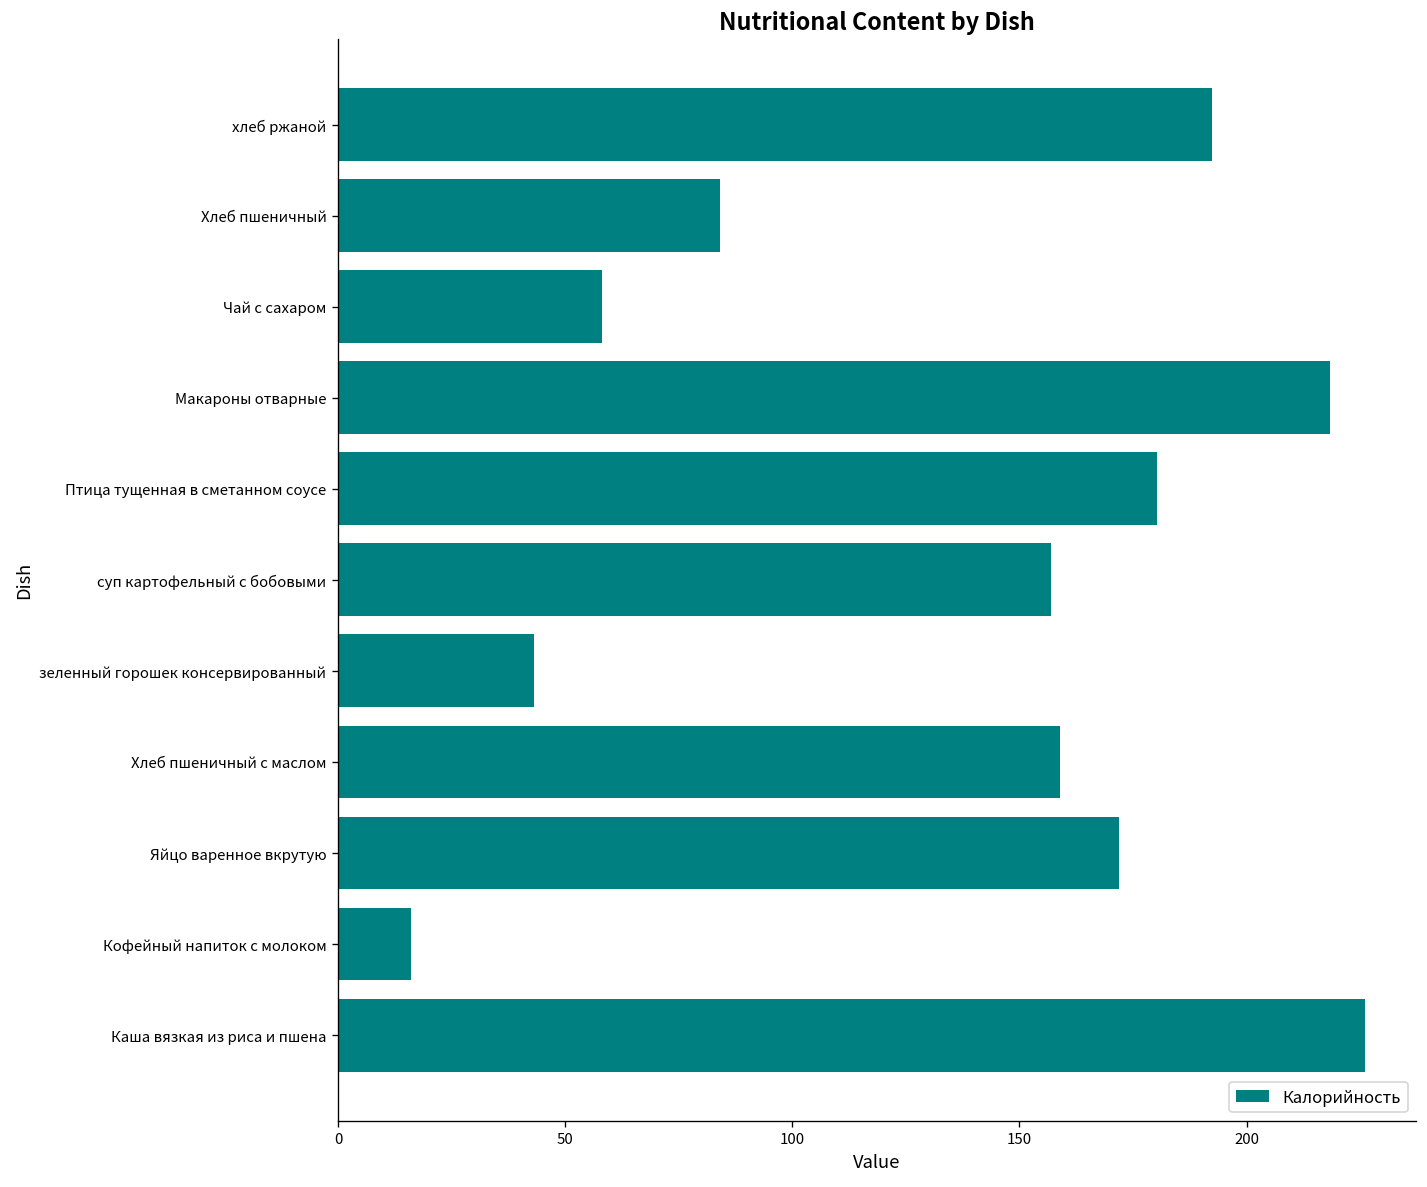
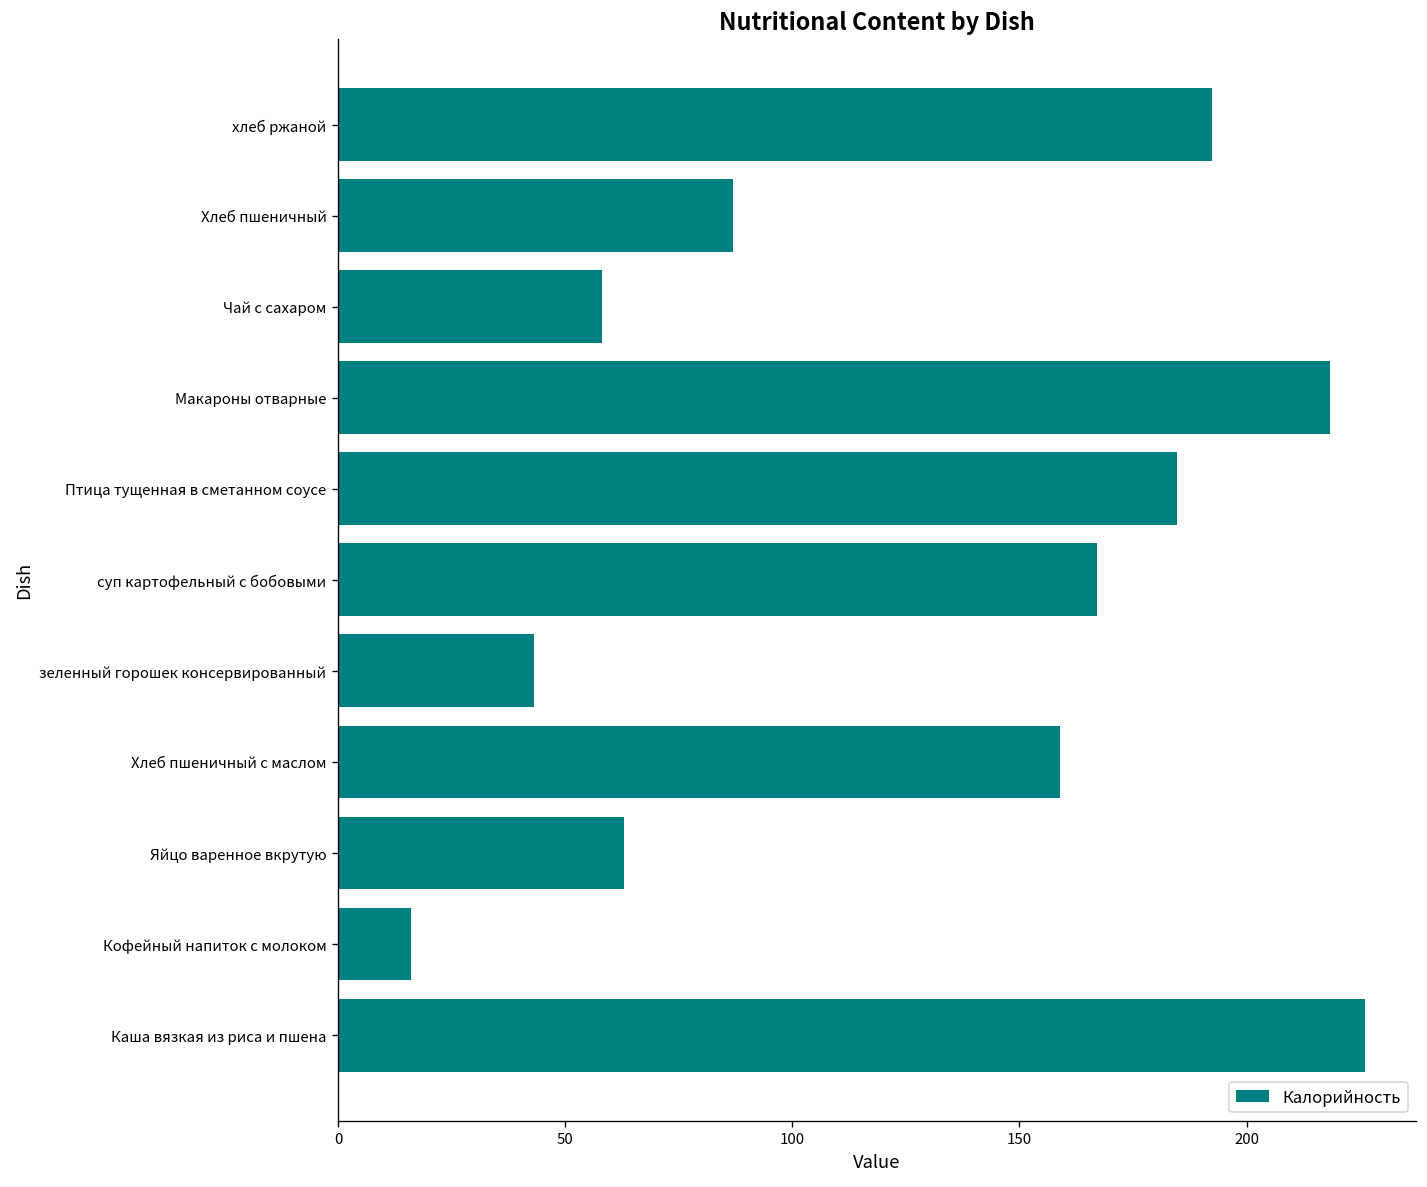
  {
    "хлеб ржаной": 192,
-   "Хлеб пшеничный": 84,
+   "Хлеб пшеничный": 87,
    "Чай с сахаром": 58,
    "Макароны отварные": 218,
-   "Птица тущенная в сметанном соусе": 180,
-   "суп картофельный с бобовыми": 157,
+   "Птица тущенная в сметанном соусе": 185,
+   "суп картофельный с бобовыми": 167,
    "зеленный горошек консервированный": 43,
    "Хлеб пшеничный с маслом": 159,
-   "Яйцо варенное вкрутую": 172,
+   "Яйцо варенное вкрутую": 63,
    "Кофейный напиток с молоком": 16,
    "Каша вязкая из риса и пшена": 226
  }
